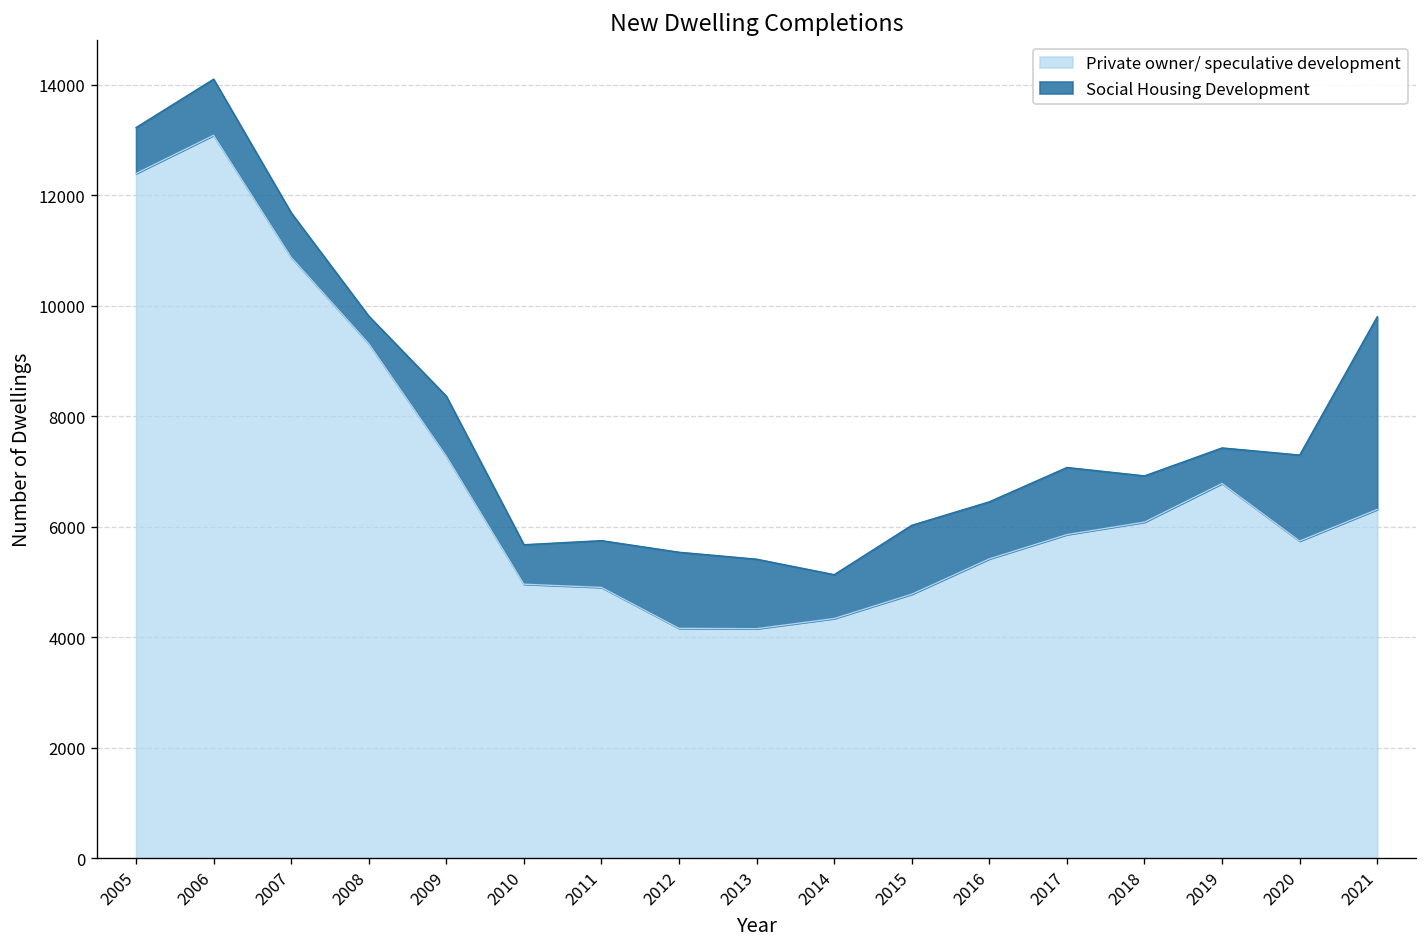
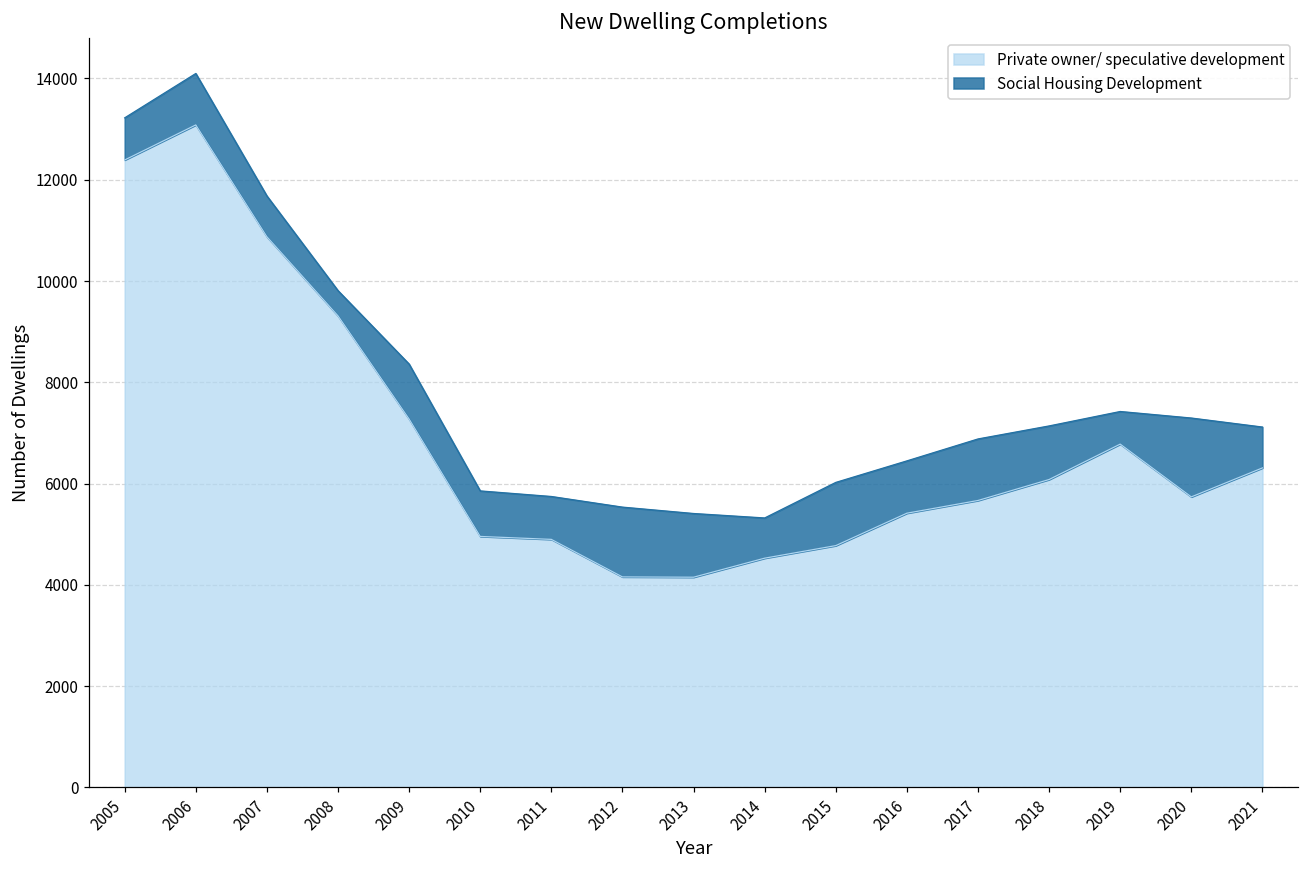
  {
    "Private owner/ speculative development": {
      "2005": 12400,
      "2006": 13100,
      "2007": 10900,
      "2008": 9300,
      "2009": 7300,
      "2010": 5000,
      "2011": 4900,
      "2012": 4200,
      "2013": 4200,
-     "2014": 4300,
+     "2014": 4500,
      "2015": 4800,
      "2016": 5400,
-     "2017": 5900,
+     "2017": 5700,
      "2018": 6100,
      "2019": 6800,
      "2020": 5700,
      "2021": 6300
    },
    "Social Housing Development": {
      "2005": 800,
      "2006": 1000,
      "2007": 800,
      "2008": 500,
      "2009": 1100,
-     "2010": 700,
+     "2010": 900,
      "2011": 800,
      "2012": 1400,
      "2013": 1300,
      "2014": 800,
      "2015": 1200,
      "2016": 1000,
      "2017": 1200,
-     "2018": 800,
+     "2018": 1100,
      "2019": 600,
      "2020": 1600,
-     "2021": 3500
+     "2021": 800
    }
  }
